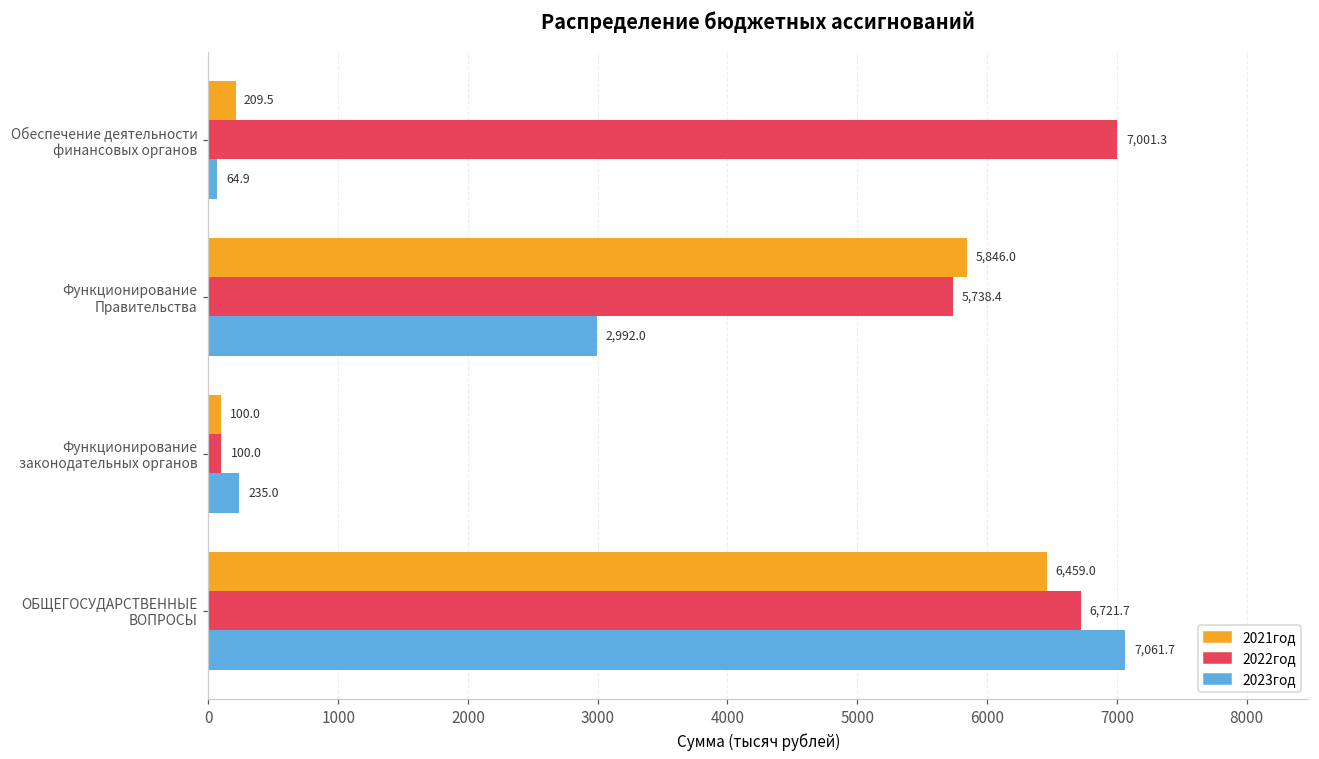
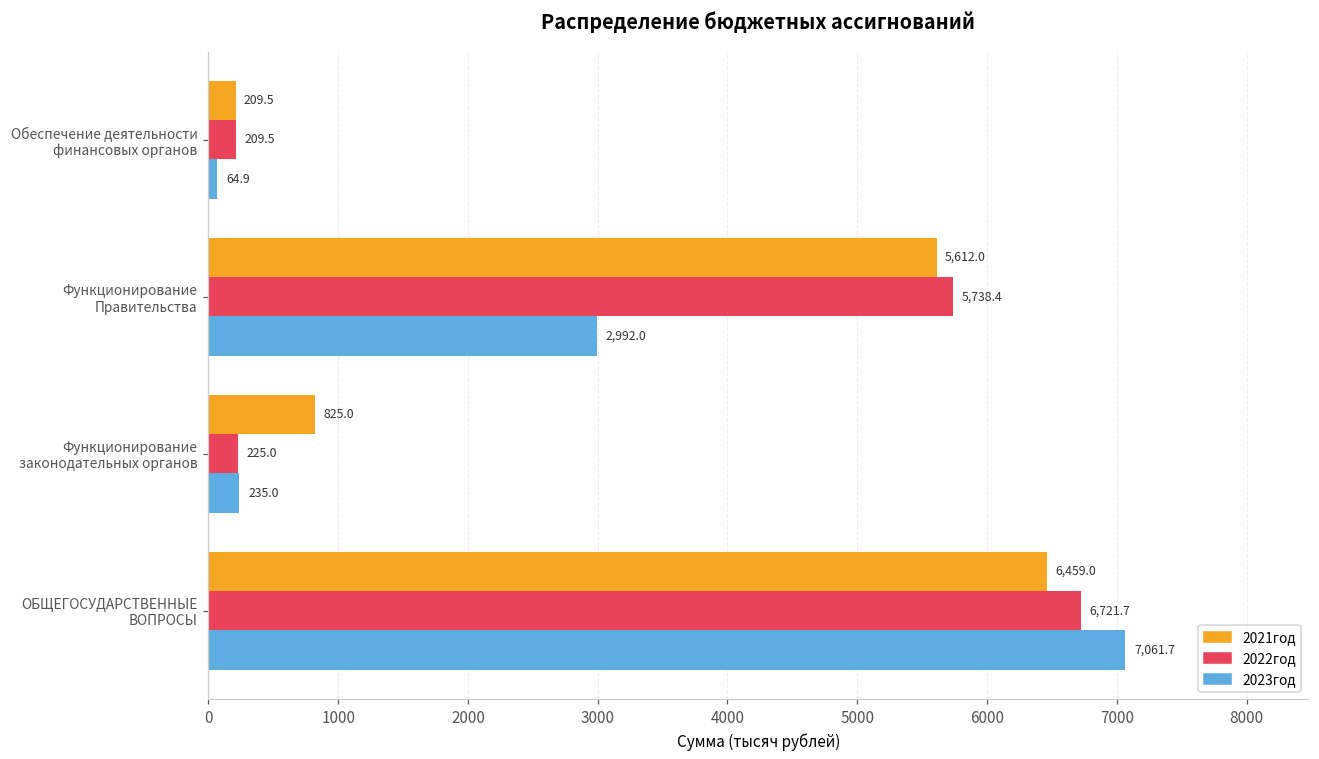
  {
    "2021год": {
      "Обеспечение деятельности финансовых органов": "209.5",
-     "Функционирование Правительства": "5,846.0",
-     "Функционирование законодательных органов": "100.0",
+     "Функционирование Правительства": "5,612.0",
+     "Функционирование законодательных органов": "825.0",
      "ОБЩЕГОСУДАРСТВЕННЫЕ ВОПРОСЫ": "6,459.0"
    },
    "2022год": {
-     "Обеспечение деятельности финансовых органов": "7,001.3",
+     "Обеспечение деятельности финансовых органов": "209.5",
      "Функционирование Правительства": "5,738.4",
-     "Функционирование законодательных органов": "100.0",
+     "Функционирование законодательных органов": "225.0",
      "ОБЩЕГОСУДАРСТВЕННЫЕ ВОПРОСЫ": "6,721.7"
    },
    "2023год": {
      "Обеспечение деятельности финансовых органов": "64.9",
      "Функционирование Правительства": "2,992.0",
      "Функционирование законодательных органов": "235.0",
      "ОБЩЕГОСУДАРСТВЕННЫЕ ВОПРОСЫ": "7,061.7"
    }
  }
